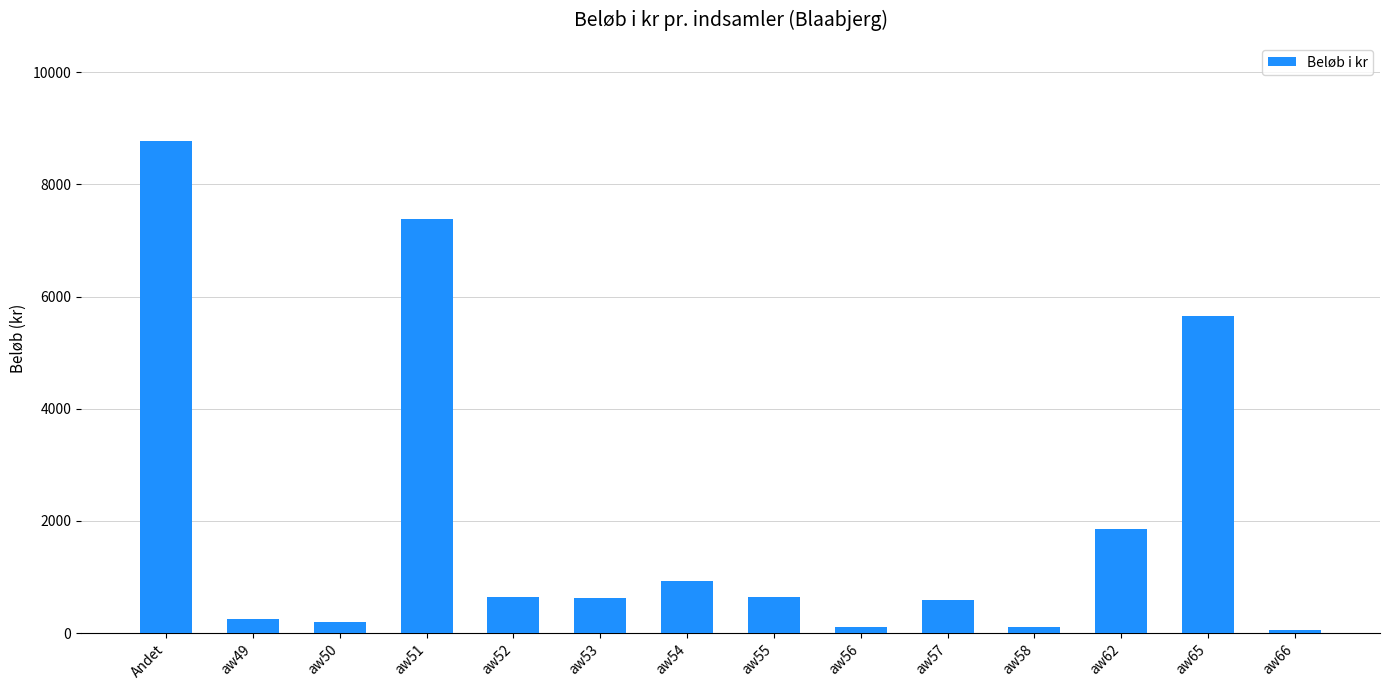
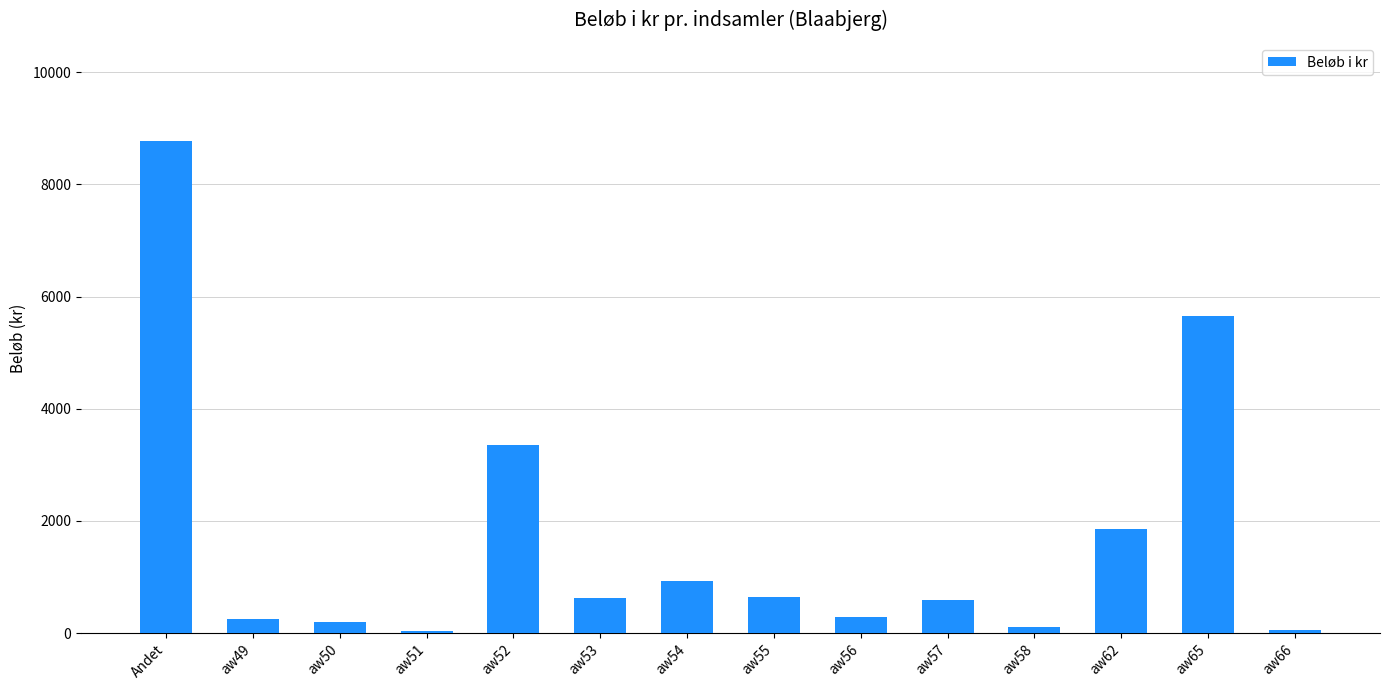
  {
    "Andet": 8800,
    "aw49": 300,
    "aw50": 200,
-   "aw51": 7400,
-   "aw52": 700,
+   "aw51": 0,
+   "aw52": 3400,
    "aw53": 600,
    "aw54": 900,
    "aw55": 700,
-   "aw56": 100,
+   "aw56": 300,
    "aw57": 600,
    "aw58": 100,
    "aw62": 1900,
    "aw65": 5700,
    "aw66": 100
  }
